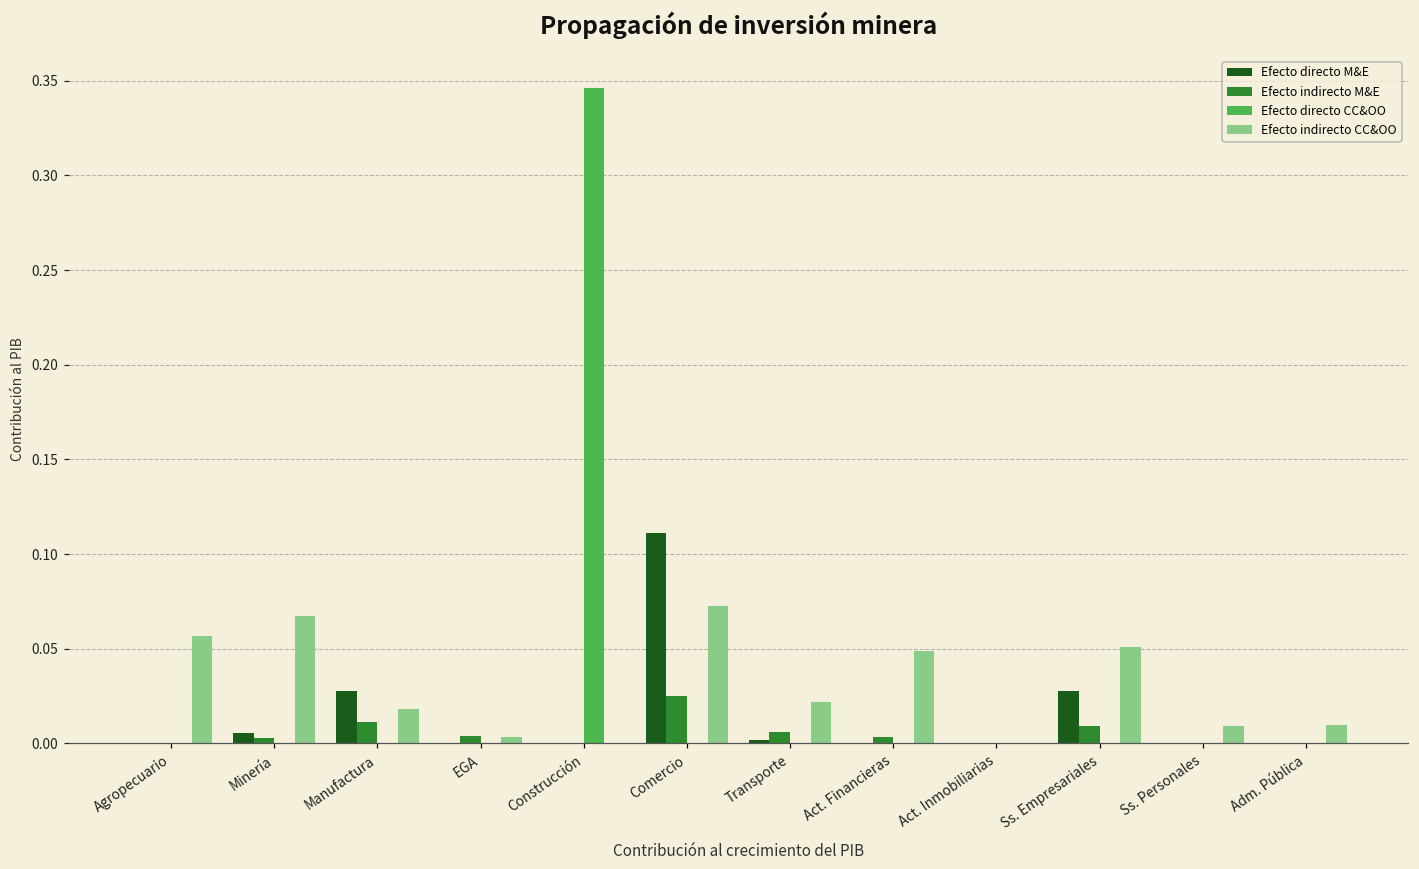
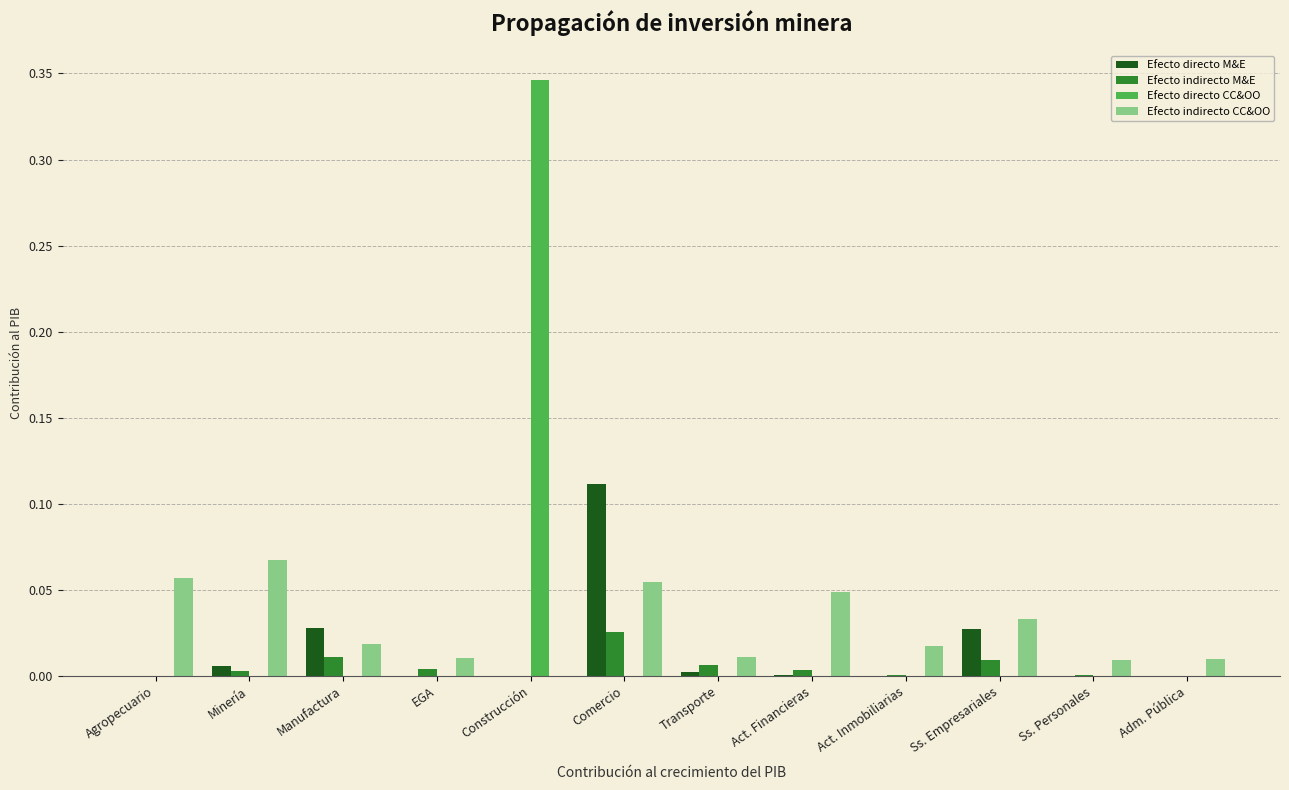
  {
    "Efecto directo CC&OO": {
      "Agropecuario": 0.000,
      "Minería": 0.000,
      "Manufactura": 0.000,
      "EGA": 0.000,
      "Construcción": 0.346,
      "Comercio": 0.000,
      "Transporte": 0.000,
      "Act. Financieras": 0.000,
      "Act. Inmobiliarias": 0.000,
      "Ss. Empresariales": 0.000,
      "Ss. Personales": 0.000,
      "Adm. Pública": 0.000
    },
    "Efecto indirecto CC&OO": {
      "Agropecuario": 0.057,
      "Minería": 0.067,
      "Manufactura": 0.018,
-     "EGA": 0.004,
-     "Comercio": 0.073,
-     "Transporte": 0.022,
+     "EGA": 0.010,
+     "Comercio": 0.055,
+     "Transporte": 0.011,
      "Act. Financieras": 0.049,
-     "Act. Inmobiliarias": 0.000,
-     "Ss. Empresariales": 0.051,
+     "Act. Inmobiliarias": 0.018,
+     "Ss. Empresariales": 0.033,
      "Ss. Personales": 0.009,
      "Adm. Pública": 0.010
    }
  }
